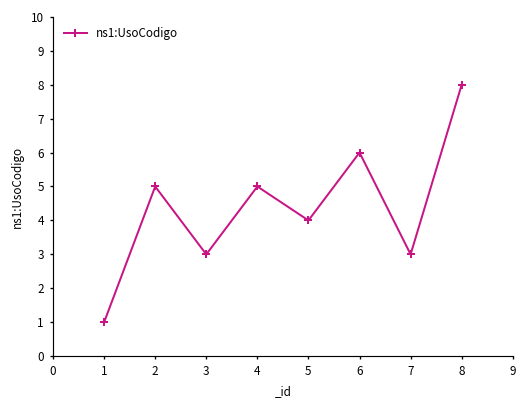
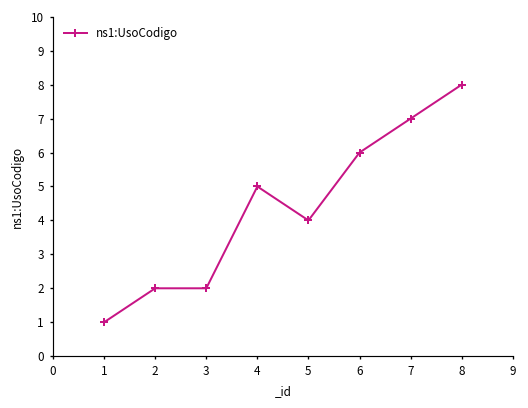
  {
    "1": 1,
-   "2": 5,
-   "3": 3,
+   "2": 2,
+   "3": 2,
    "4": 5,
    "5": 4,
    "6": 6,
-   "7": 3,
+   "7": 7,
    "8": 8
  }
